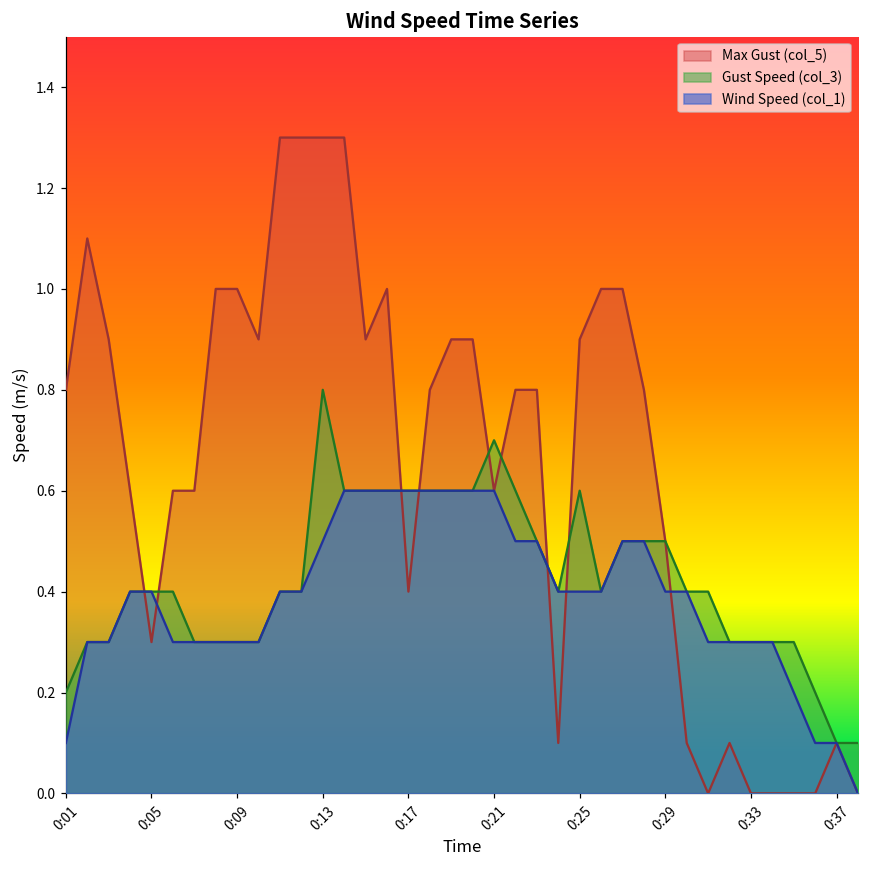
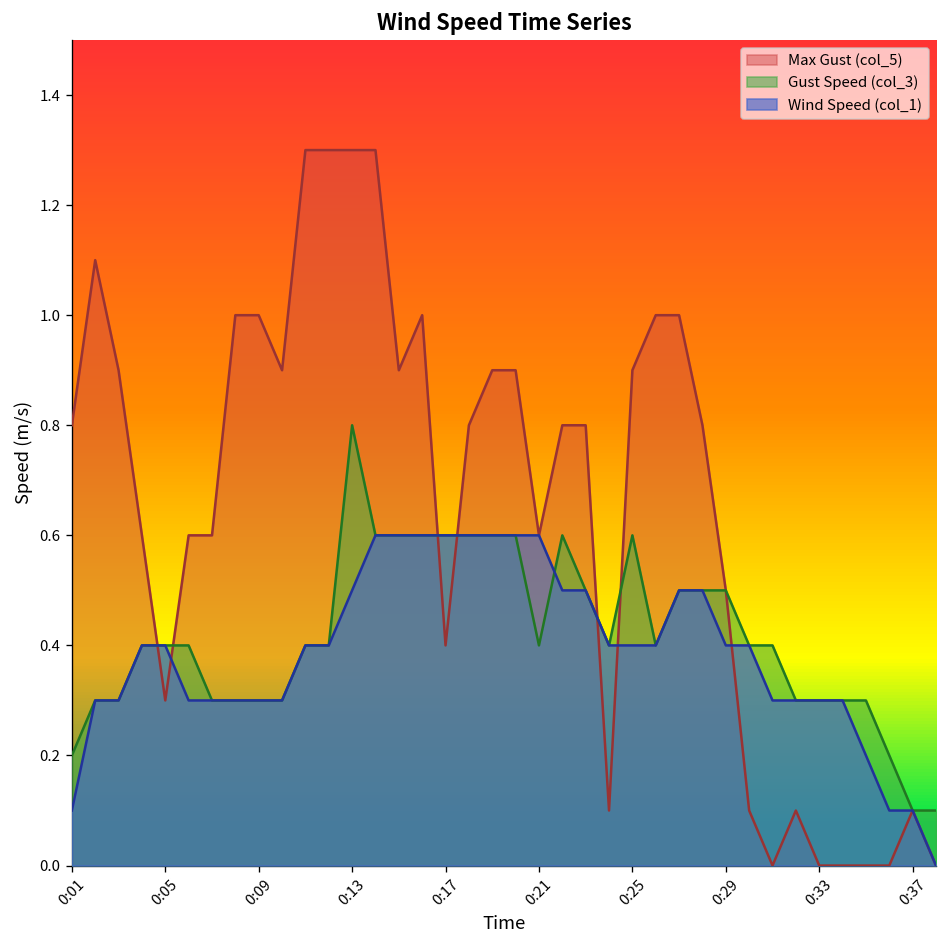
  {
    "Max Gust (col_5)": {
      "0:01": 0.8,
      "0:05": 0.3,
      "0:09": 1.0,
      "0:13": 1.3,
      "0:17": 0.4,
      "0:25": 0.9,
      "0:33": 0.0
    },
    "Gust Speed (col_3)": {
      "0:01": 0.2,
      "0:13": 0.8,
-     "0:21": 0.7,
+     "0:21": 0.4,
      "0:25": 0.6
    },
    "Wind Speed (col_1)": {
      "0:01": 0.1,
      "0:13": 0.5,
      "0:25": 0.4,
      "0:29": 0.4
    }
  }
